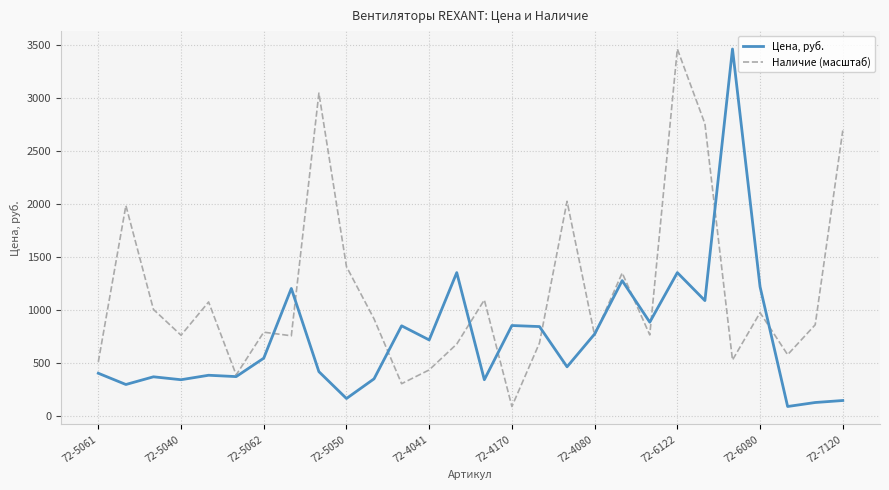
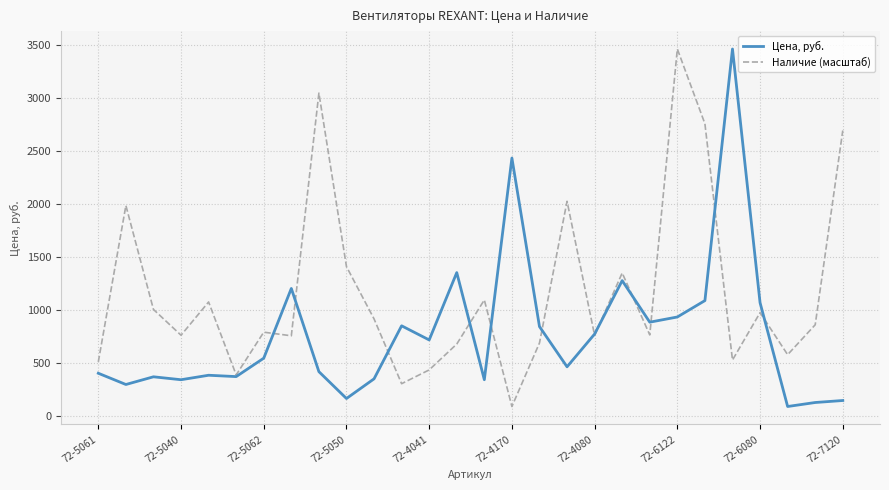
  {
    "Цена, руб.": {
      "72-5061": 410,
      "72-5040": 350,
      "72-5062": 550,
      "72-5050": 170,
      "72-4041": 720,
-     "72-4170": 860,
-     "72-6122": 1350,
-     "72-6080": 1220,
+     "72-4170": 2430,
+     "72-6122": 940,
+     "72-6080": 1070,
      "72-7120": 150
    },
    "Наличие (масштаб)": {
      "72-5061": 510,
      "72-5040": 760,
      "72-5062": 790,
      "72-5050": 1410,
      "72-4041": 440,
      "72-4170": 90,
      "72-6122": 3460,
      "72-6080": 980,
      "72-7120": 2690
    }
  }
